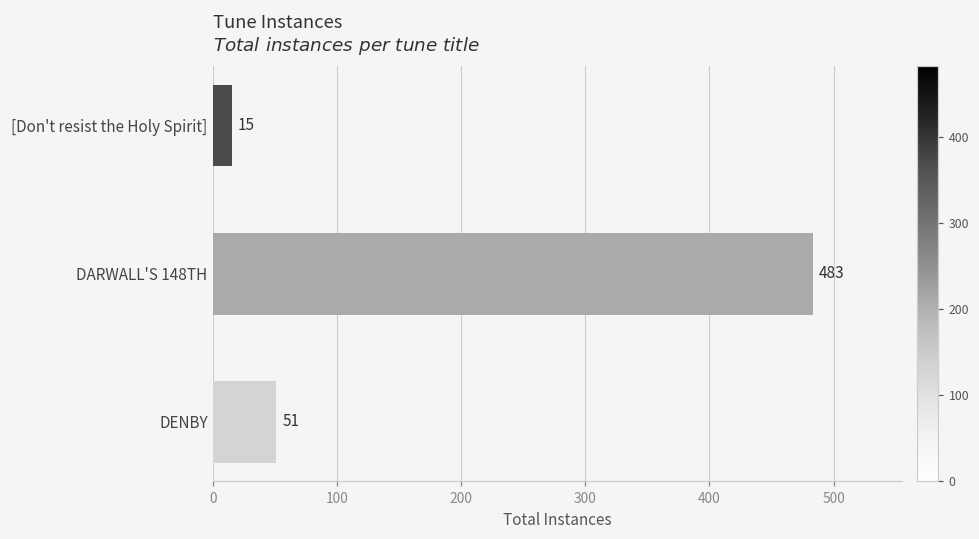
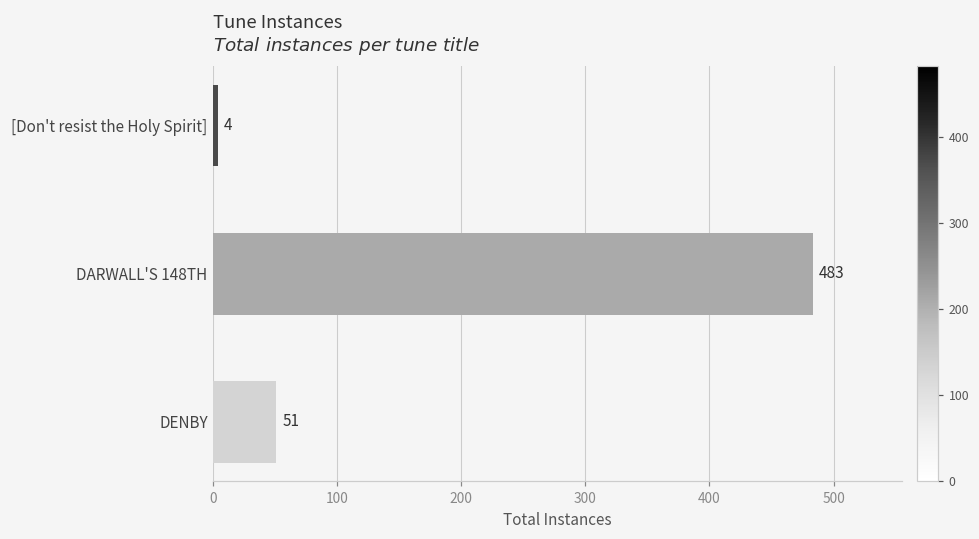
  {
-   "[Don't resist the Holy Spirit]": 15,
+   "[Don't resist the Holy Spirit]": 4,
    "DARWALL'S 148TH": 483,
    "DENBY": 51
  }
